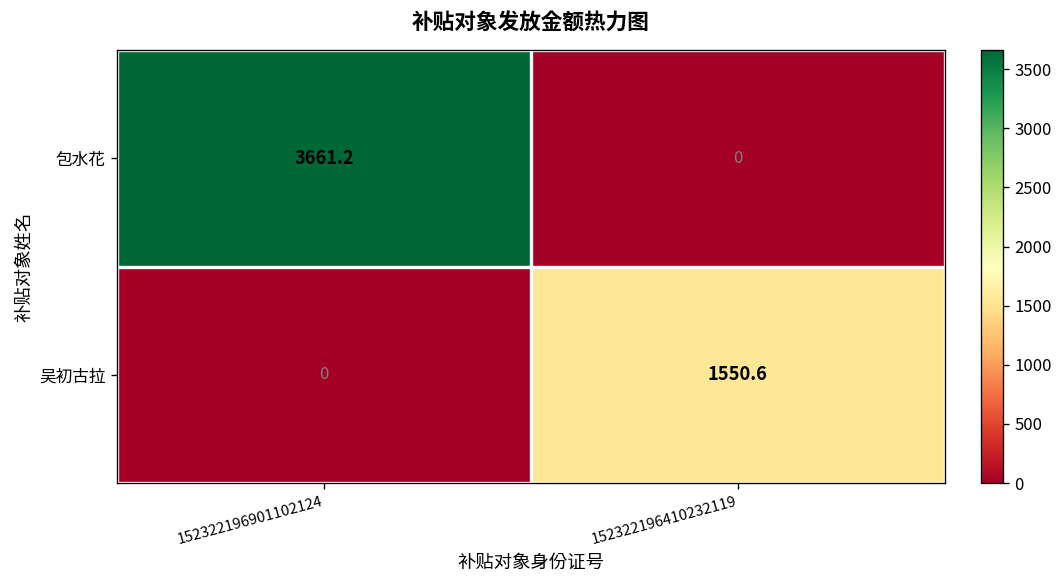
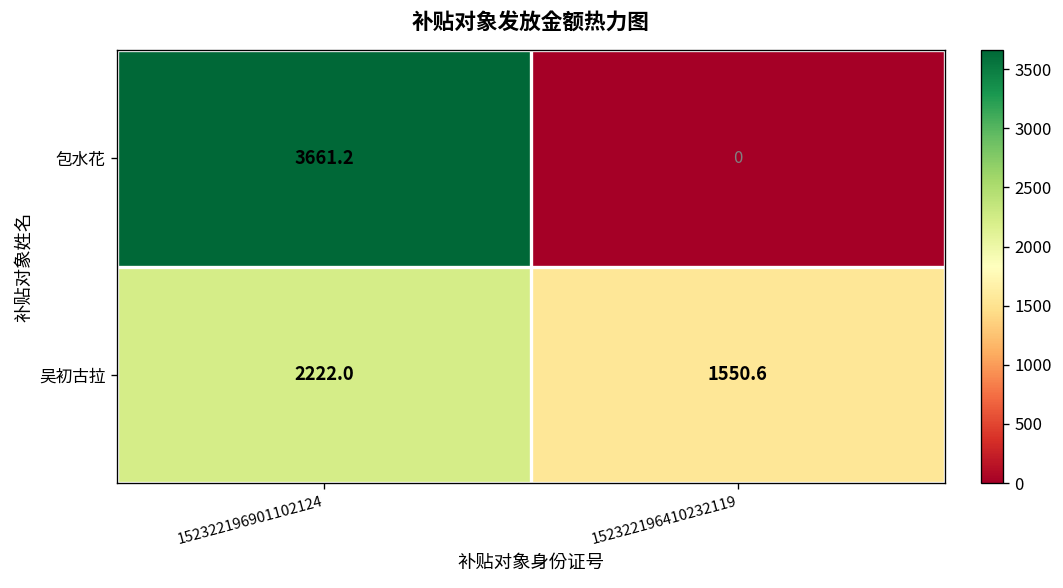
  {
    "包水花": {
      "152322196901102124": 3661.2,
      "152322196410232119": 0
    },
    "吴初古拉": {
-     "152322196901102124": 0,
+     "152322196901102124": 2222.0,
      "152322196410232119": 1550.6
    }
  }
